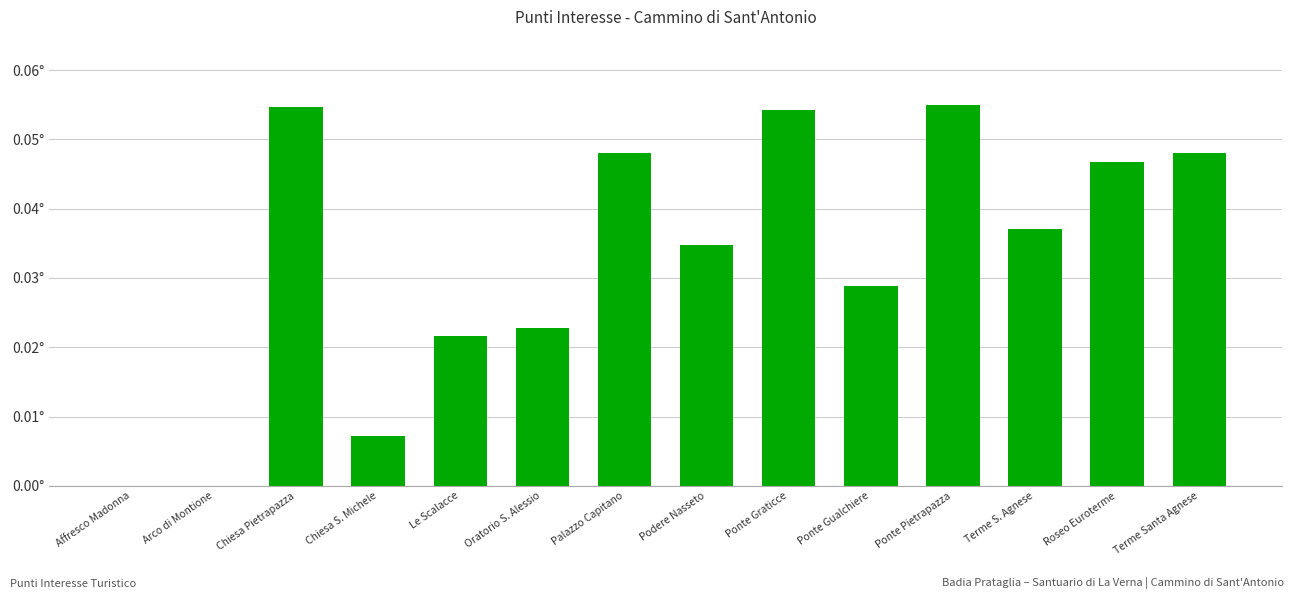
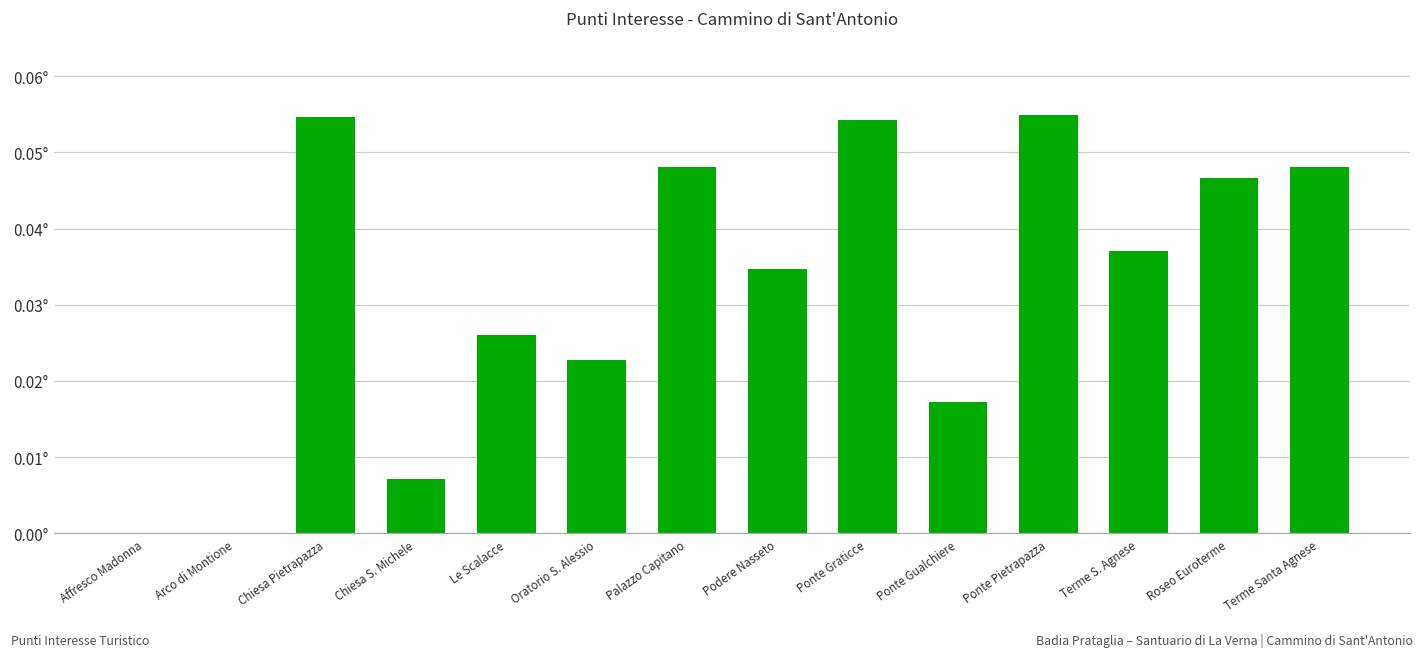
  {
    "Arco di Montione": "0.000°",
    "Chiesa Pietrapazza": "0.055°",
    "Chiesa S. Michele": "0.007°",
-   "Le Scalacce": "0.022°",
+   "Le Scalacce": "0.026°",
    "Oratorio S. Alessio": "0.023°",
    "Palazzo Capitano": "0.048°",
    "Podere Nasseto": "0.035°",
    "Ponte Graticce": "0.054°",
-   "Ponte Gualchiere": "0.029°",
+   "Ponte Gualchiere": "0.017°",
    "Ponte Pietrapazza": "0.055°",
    "Terme S. Agnese": "0.037°",
    "Roseo Euroterme": "0.047°",
    "Terme Santa Agnese": "0.048°"
  }
